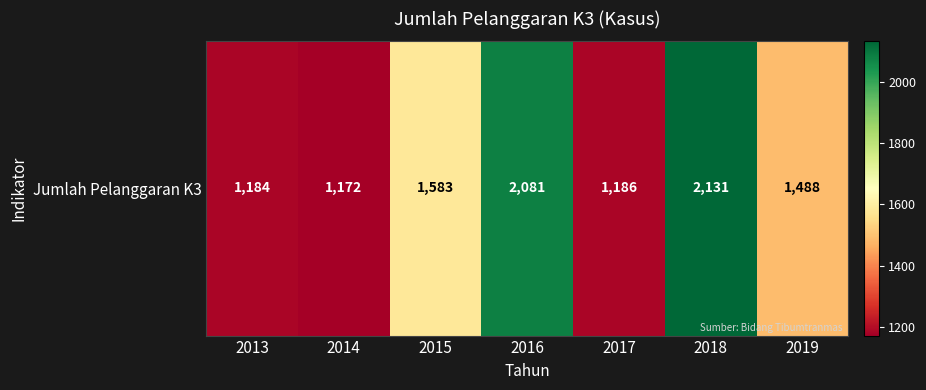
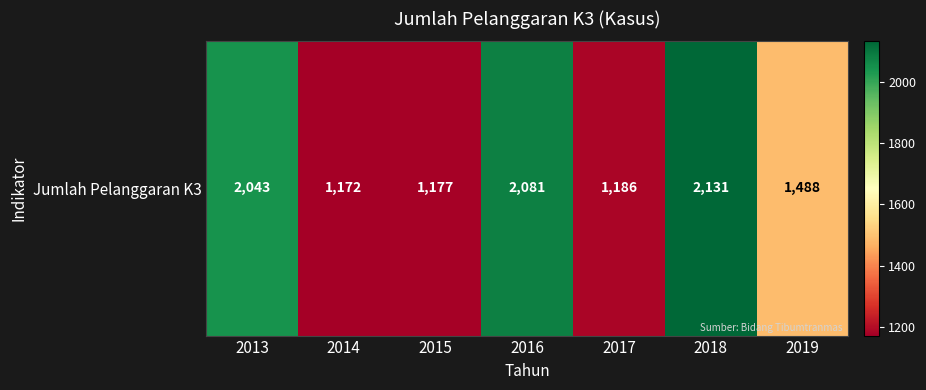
  {
    "Jumlah Pelanggaran K3": {
-     "2013": "1,184",
+     "2013": "2,043",
      "2014": "1,172",
-     "2015": "1,583",
+     "2015": "1,177",
      "2016": "2,081",
      "2017": "1,186",
      "2018": "2,131"
    }
  }
